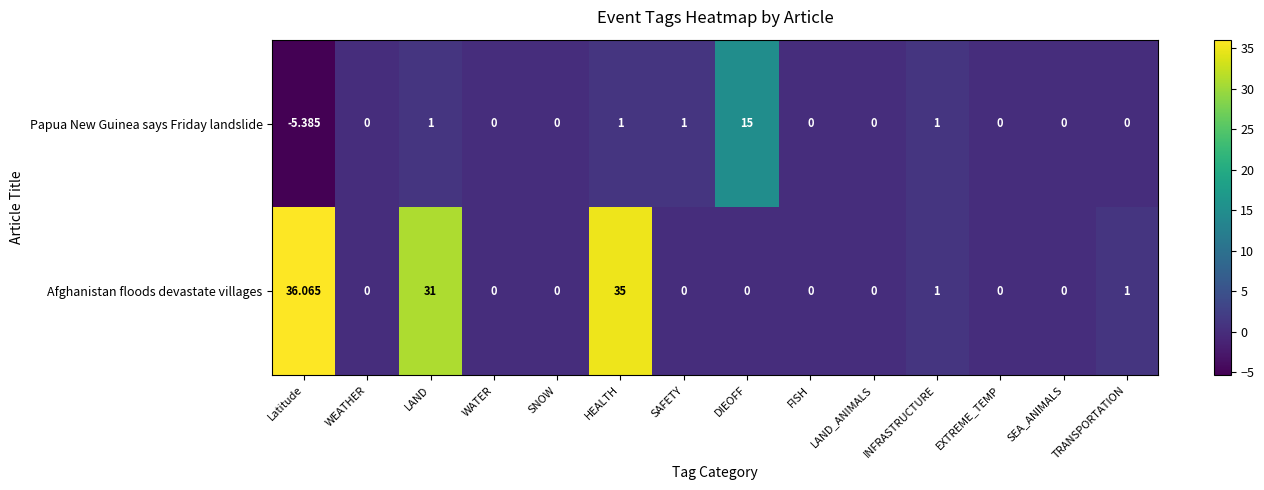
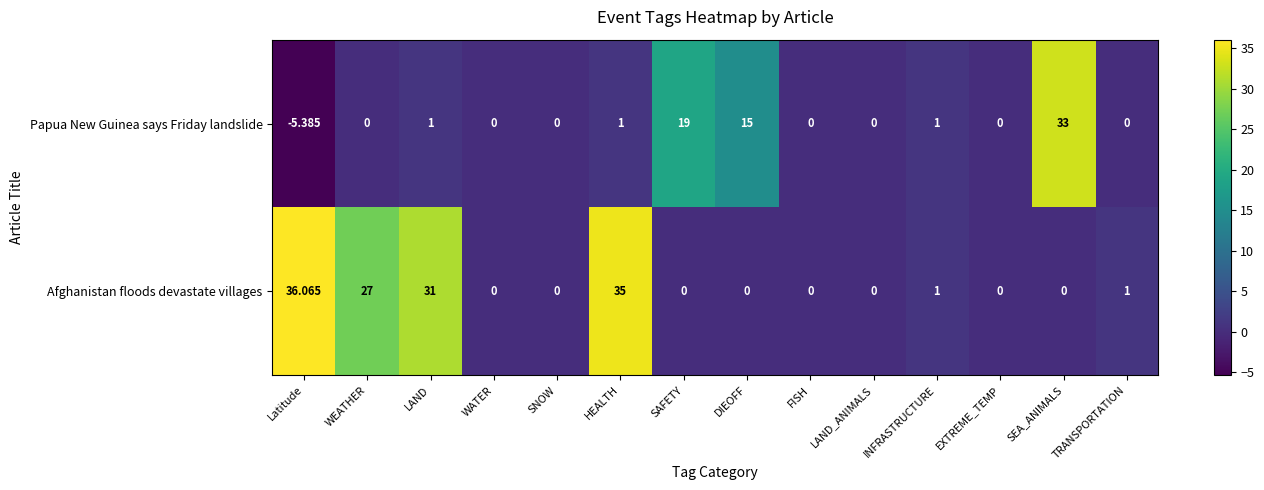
  {
    "Papua New Guinea says Friday landslide": {
      "Latitude": -5.385,
      "WEATHER": 0,
      "LAND": 1,
      "WATER": 0,
      "SNOW": 0,
      "HEALTH": 1,
-     "SAFETY": 1,
+     "SAFETY": 19,
      "DIEOFF": 15,
      "FISH": 0,
      "LAND_ANIMALS": 0,
      "INFRASTRUCTURE": 1,
      "EXTREME_TEMP": 0,
-     "SEA_ANIMALS": 0,
+     "SEA_ANIMALS": 33,
      "TRANSPORTATION": 0
    },
    "Afghanistan floods devastate villages": {
      "Latitude": 36.065,
-     "WEATHER": 0,
+     "WEATHER": 27,
      "LAND": 31,
      "WATER": 0,
      "SNOW": 0,
      "HEALTH": 35,
      "SAFETY": 0,
      "DIEOFF": 0,
      "FISH": 0,
      "LAND_ANIMALS": 0,
      "INFRASTRUCTURE": 1,
      "EXTREME_TEMP": 0,
      "SEA_ANIMALS": 0,
      "TRANSPORTATION": 1
    }
  }
